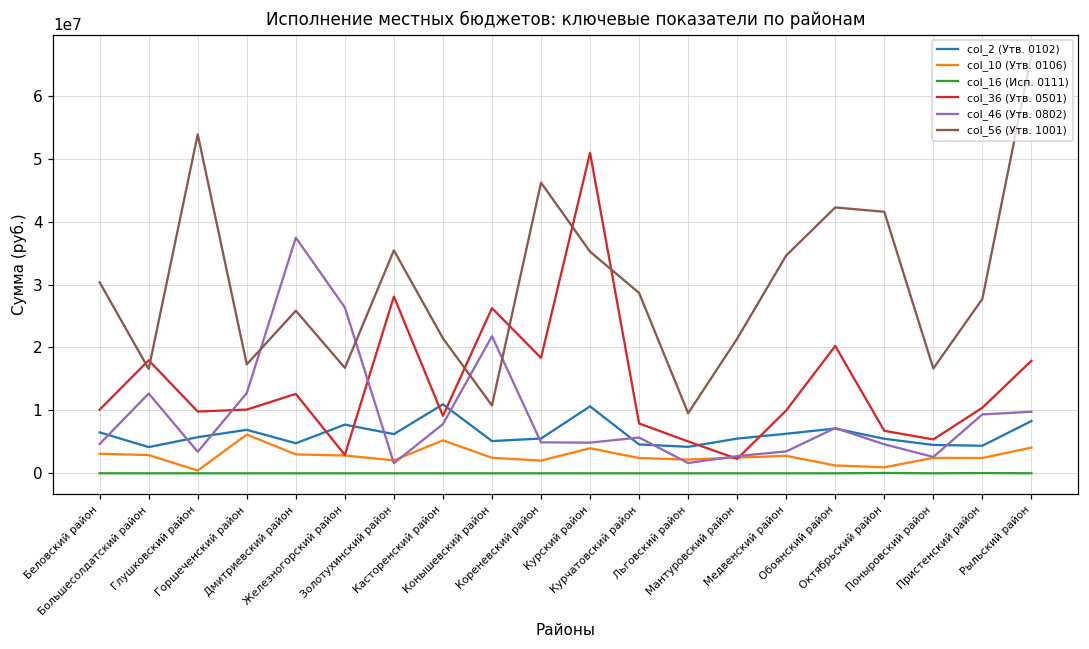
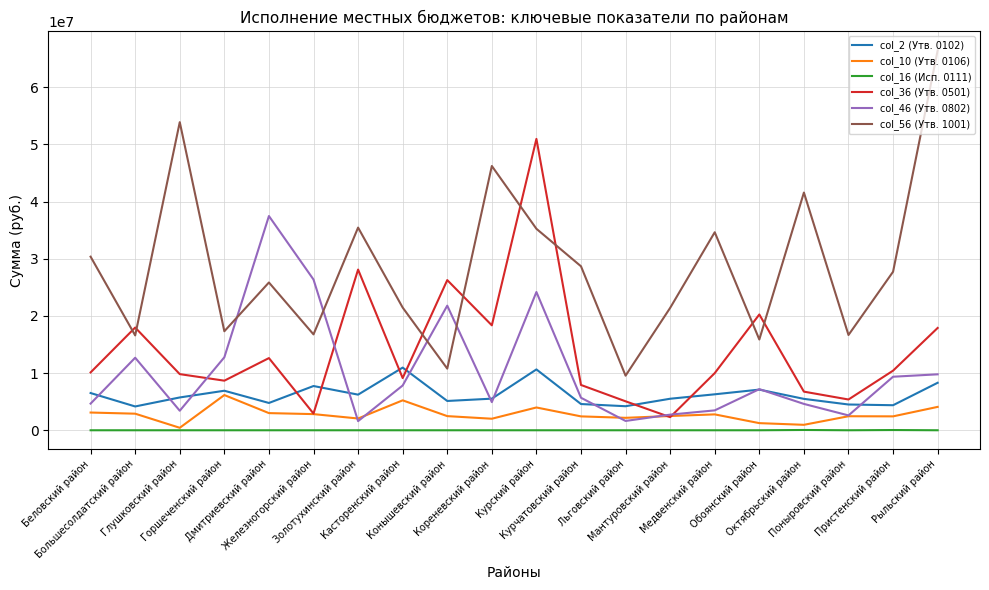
  {
    "col_2 (Утв. 0102)": {
      "Беловский район": 7000000,
      "Большесолдатский район": 4000000,
      "Глушковский район": 6000000,
      "Горшеченский район": 7000000,
      "Дмитриевский район": 5000000,
      "Железногорский район": 8000000,
      "Золотухинский район": 6000000,
      "Касторенский район": 11000000,
      "Конышевский район": 5000000,
      "Кореневский район": 6000000,
      "Курский район": 11000000,
      "Курчатовский район": 5000000,
      "Льговский район": 4000000,
      "Мантуровский район": 6000000,
      "Медвенский район": 6000000,
      "Октябрьский район": 5000000,
      "Поныровский район": 5000000,
      "Пристенский район": 4000000,
      "Рыльский район": 8000000
    },
    "col_10 (Утв. 0106)": {
      "Беловский район": 3000000,
      "Большесолдатский район": 3000000,
      "Горшеченский район": 6000000,
      "Дмитриевский район": 3000000,
      "Золотухинский район": 2000000,
      "Касторенский район": 5000000,
      "Конышевский район": 2000000,
      "Кореневский район": 2000000,
      "Курский район": 4000000,
      "Курчатовский район": 2000000,
      "Льговский район": 2000000,
      "Медвенский район": 3000000,
      "Обоянский район": 1000000,
      "Октябрьский район": 1000000,
      "Пристенский район": 2000000,
      "Рыльский район": 4000000
    },
    "col_16 (Исп. 0111)": {
      "Беловский район": 0,
      "Большесолдатский район": 0,
      "Горшеченский район": 0,
      "Дмитриевский район": 0,
      "Железногорский район": 0,
      "Золотухинский район": 0,
      "Касторенский район": 0,
      "Конышевский район": 0,
      "Кореневский район": 0,
      "Курский район": 0,
      "Курчатовский район": 0,
      "Льговский район": 0,
      "Мантуровский район": 0,
      "Медвенский район": 0,
      "Обоянский район": 0,
      "Октябрьский район": 0,
      "Поныровский район": 0,
      "Пристенский район": 0,
      "Рыльский район": 0
    },
    "col_36 (Утв. 0501)": {
      "Беловский район": 10000000,
      "Большесолдатский район": 18000000,
      "Глушковский район": 10000000,
-     "Горшеченский район": 10000000,
+     "Горшеченский район": 9000000,
      "Дмитриевский район": 13000000,
      "Золотухинский район": 28000000,
      "Касторенский район": 9000000,
      "Конышевский район": 26000000,
      "Кореневский район": 18000000,
      "Курский район": 51000000,
      "Курчатовский район": 8000000,
      "Льговский район": 5000000,
      "Медвенский район": 10000000,
      "Обоянский район": 20000000,
      "Октябрьский район": 7000000,
      "Поныровский район": 5000000,
      "Пристенский район": 10000000,
      "Рыльский район": 18000000
    },
    "col_46 (Утв. 0802)": {
      "Беловский район": 5000000,
      "Большесолдатский район": 13000000,
      "Глушковский район": 3000000,
      "Горшеченский район": 13000000,
      "Дмитриевский район": 37000000,
      "Железногорский район": 26000000,
      "Золотухинский район": 2000000,
      "Касторенский район": 8000000,
      "Конышевский район": 22000000,
      "Кореневский район": 5000000,
-     "Курский район": 5000000,
+     "Курский район": 24000000,
      "Курчатовский район": 6000000,
      "Льговский район": 2000000,
      "Медвенский район": 3000000,
      "Октябрьский район": 5000000,
      "Пристенский район": 9000000,
      "Рыльский район": 10000000
    },
    "col_56 (Утв. 1001)": {
      "Беловский район": 30000000,
      "Большесолдатский район": 17000000,
      "Глушковский район": 54000000,
      "Горшеченский район": 17000000,
      "Дмитриевский район": 26000000,
      "Железногорский район": 17000000,
      "Золотухинский район": 35000000,
      "Касторенский район": 21000000,
      "Конышевский район": 11000000,
      "Кореневский район": 46000000,
      "Курский район": 35000000,
      "Курчатовский район": 29000000,
      "Льговский район": 10000000,
      "Мантуровский район": 21000000,
      "Медвенский район": 35000000,
-     "Обоянский район": 42000000,
+     "Обоянский район": 16000000,
      "Октябрьский район": 42000000,
      "Поныровский район": 17000000,
      "Пристенский район": 28000000
    }
  }
